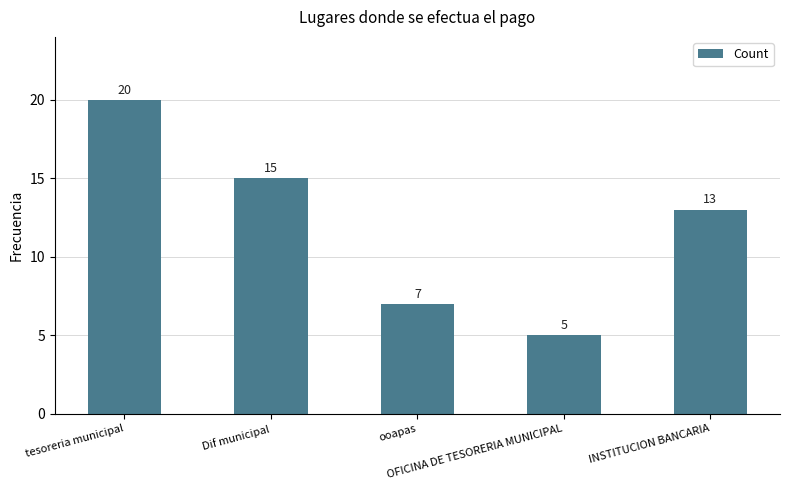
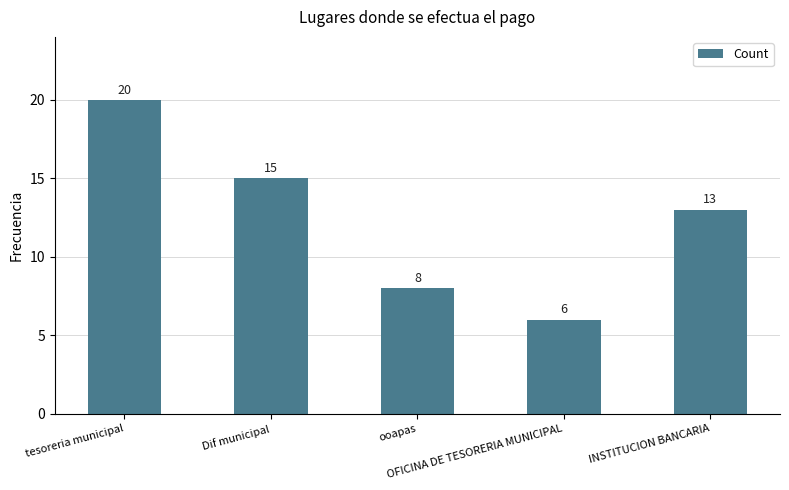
  {
    "tesoreria municipal": 20,
    "Dif municipal": 15,
-   "ooapas": 7,
-   "OFICINA DE TESORERIA MUNICIPAL": 5,
+   "ooapas": 8,
+   "OFICINA DE TESORERIA MUNICIPAL": 6,
    "INSTITUCION BANCARIA": 13
  }
